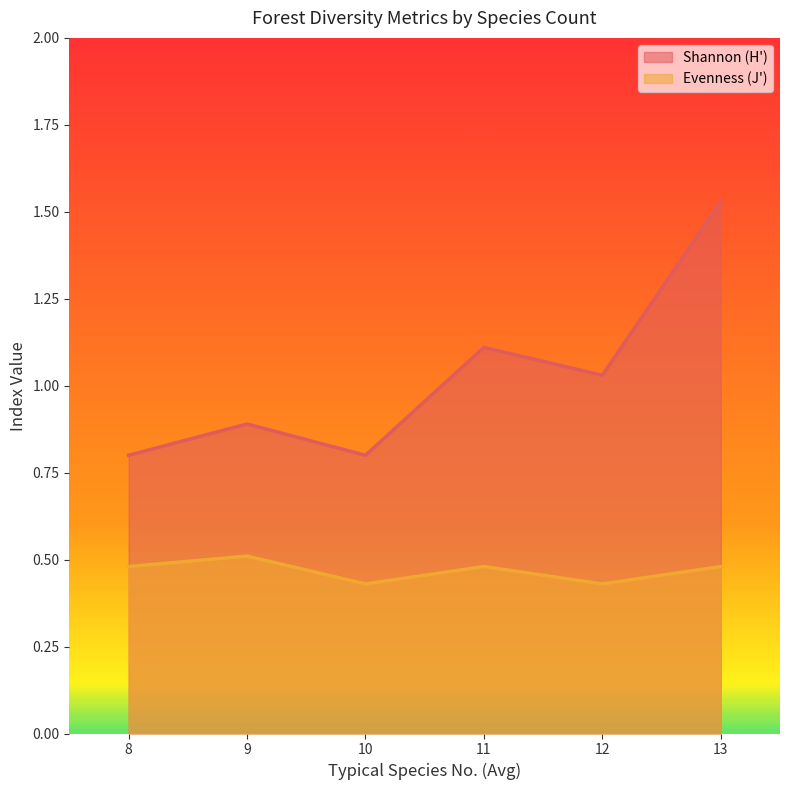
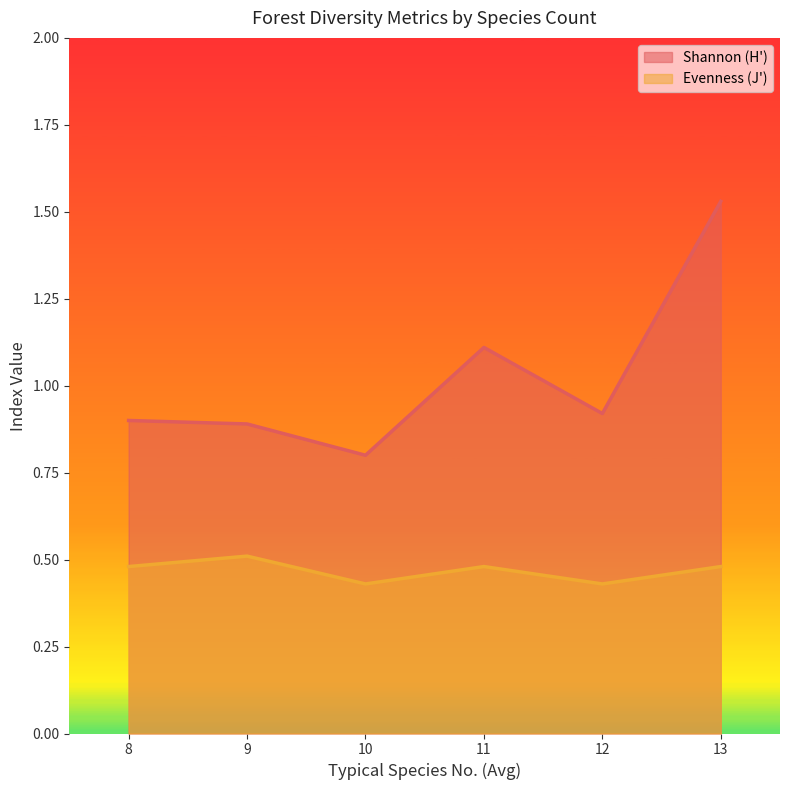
  {
    "Shannon (H')": {
-     "8": 0.8,
+     "8": 0.9,
      "9": 0.89,
      "10": 0.80,
      "11": 1.11,
-     "12": 1.03,
+     "12": 0.92,
      "13": 1.53
    },
    "Evenness (J')": {
      "8": 0.48,
      "9": 0.51,
      "10": 0.43,
      "11": 0.48,
      "12": 0.43,
      "13": 0.48
    }
  }
